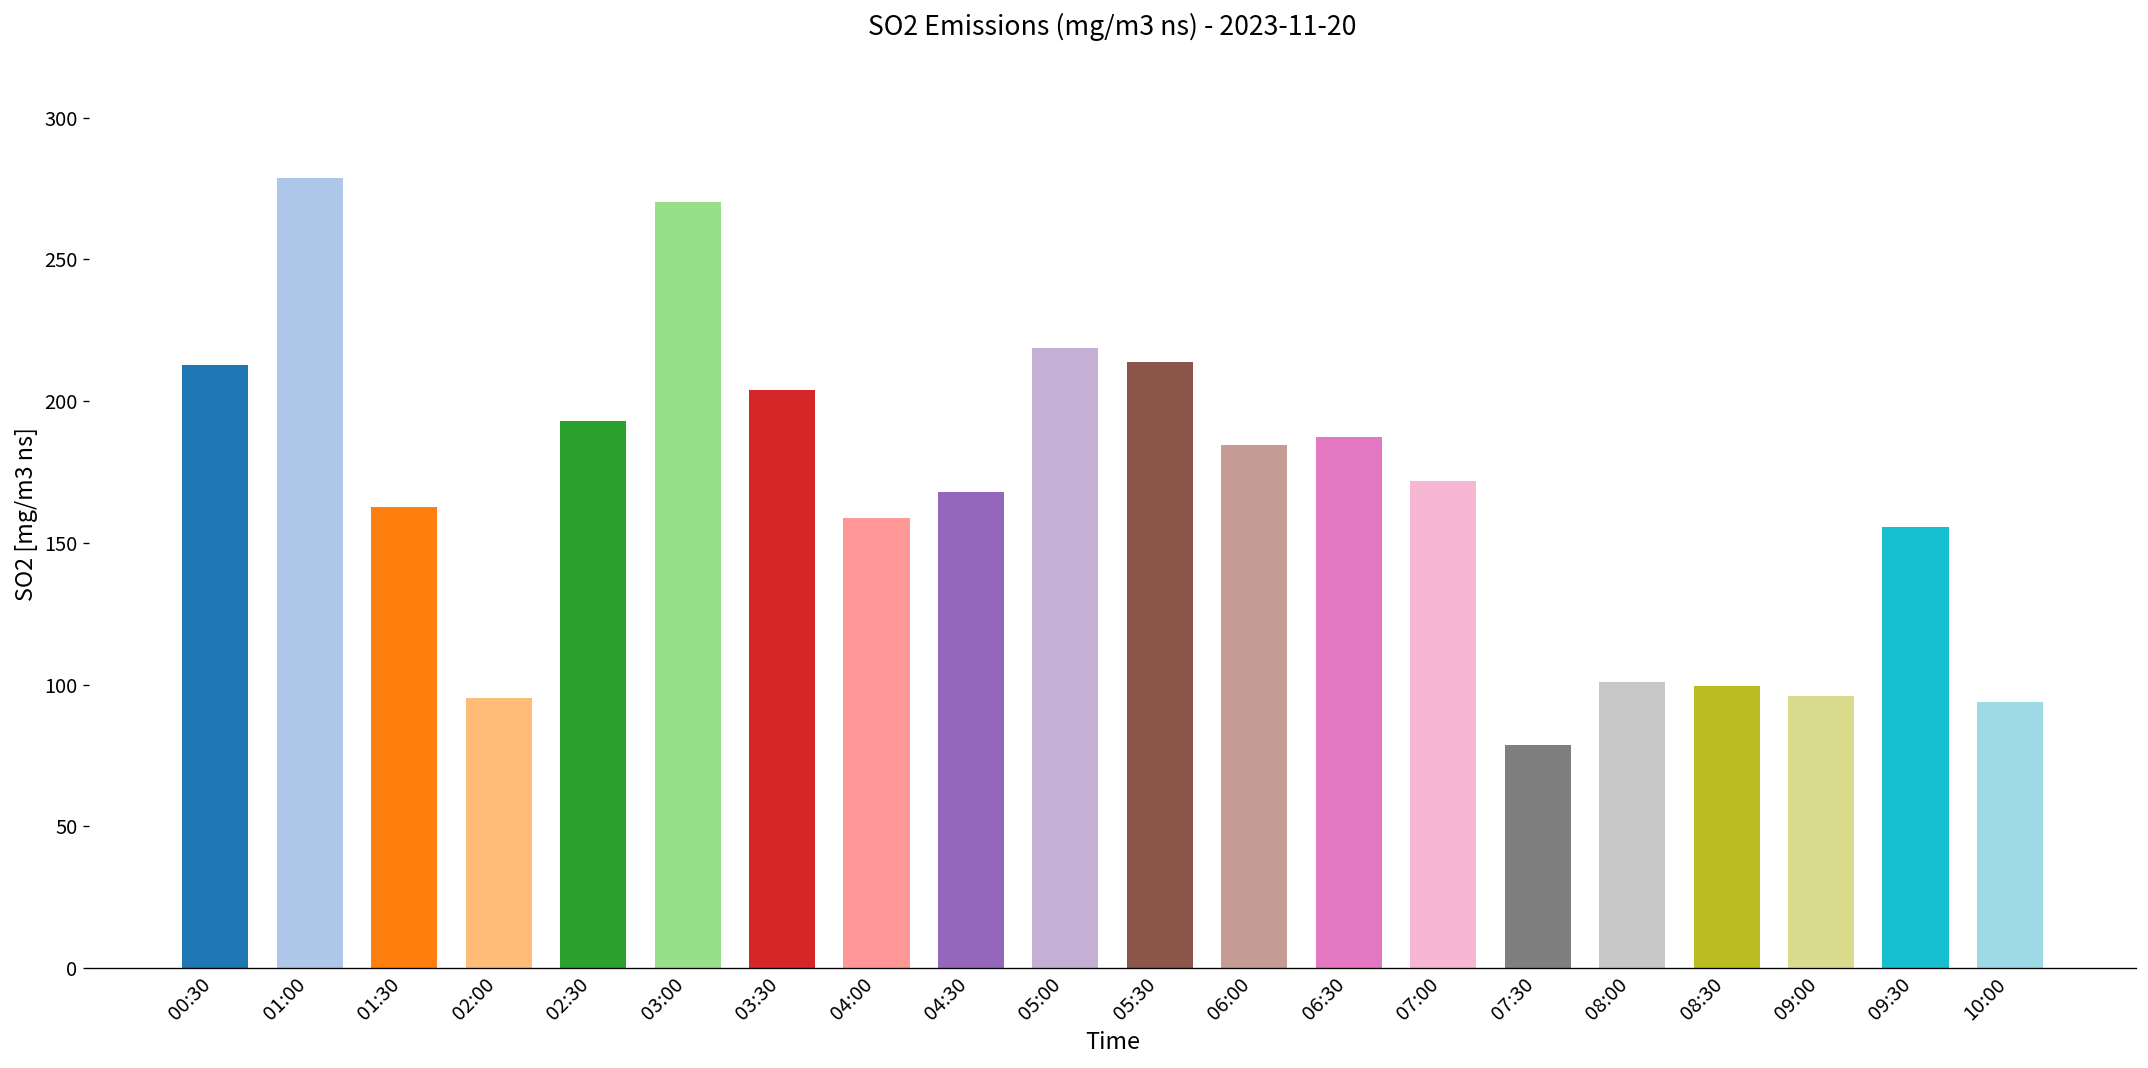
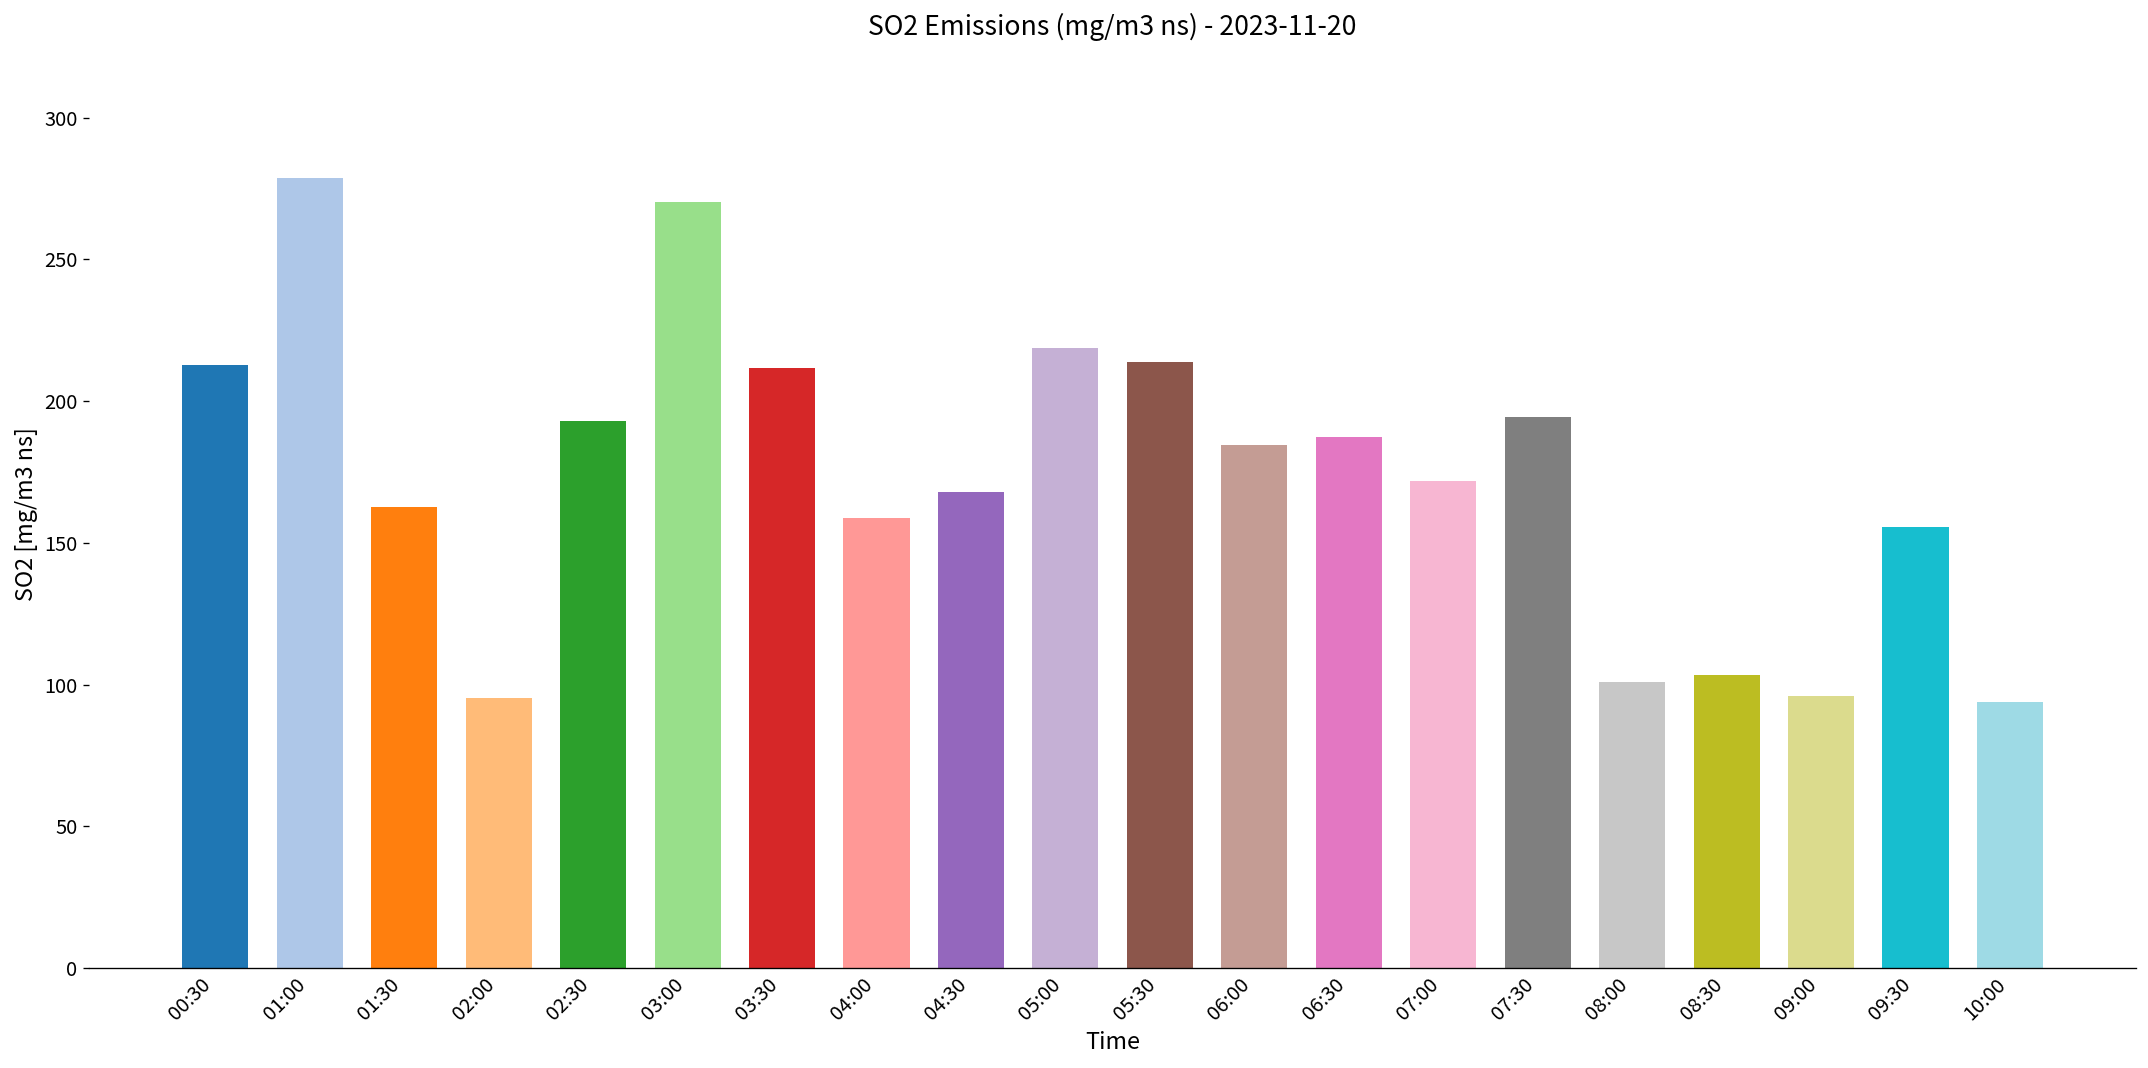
  {
    "00:30": 213,
    "01:00": 279,
    "01:30": 163,
    "02:00": 95,
    "02:30": 193,
    "03:00": 270,
-   "03:30": 204,
+   "03:30": 212,
    "04:00": 159,
    "04:30": 168,
    "05:00": 219,
    "05:30": 214,
    "06:00": 184,
    "06:30": 187,
    "07:00": 172,
-   "07:30": 79,
+   "07:30": 194,
    "08:00": 101,
-   "08:30": 99,
+   "08:30": 103,
    "09:00": 96,
    "09:30": 156,
    "10:00": 94
  }
